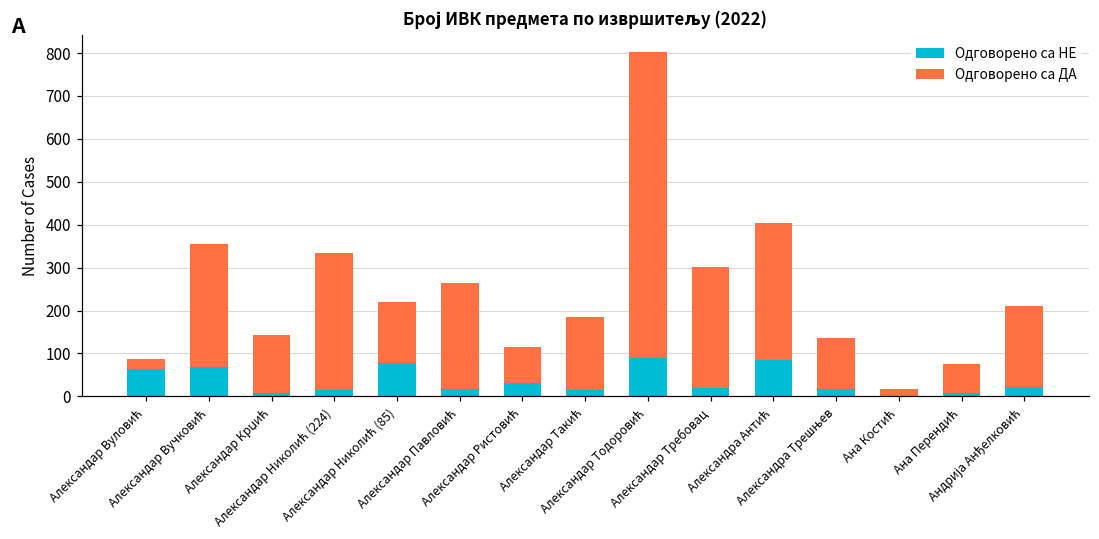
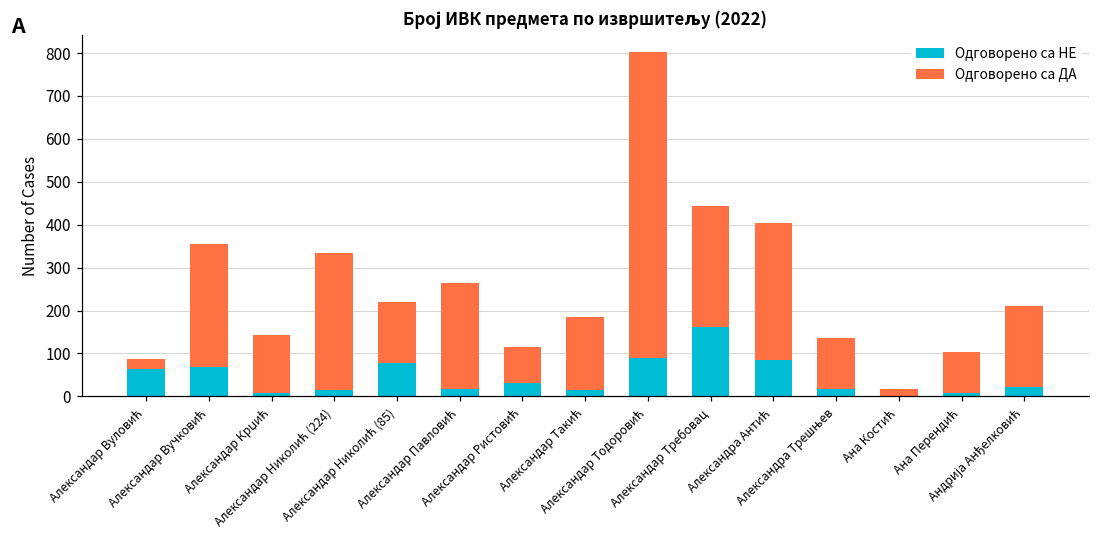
  {
    "Одговорено са НЕ": {
      "Александар Вуловић": 60,
      "Александар Вучковић": 70,
      "Александар Крџић": 10,
      "Александар Николић (224)": 20,
      "Александар Николић (85)": 80,
      "Александар Павловић": 20,
      "Александар Ристовић": 30,
      "Александар Такић": 10,
      "Александар Тодоровић": 90,
-     "Александар Требовац": 20,
+     "Александар Требовац": 160,
      "Александра Антић": 90,
      "Александра Трешњев": 20,
      "Ана Костић": 0,
      "Ана Перендић": 10,
      "Андрија Анђелковић": 20
    },
    "Одговорено са ДА": {
      "Александар Вуловић": 20,
      "Александар Вучковић": 290,
      "Александар Крџић": 140,
      "Александар Николић (224)": 320,
      "Александар Николић (85)": 140,
      "Александар Павловић": 250,
      "Александар Ристовић": 80,
      "Александар Такић": 170,
      "Александар Тодоровић": 710,
      "Александар Требовац": 280,
      "Александра Антић": 320,
      "Александра Трешњев": 120,
      "Ана Костић": 20,
-     "Ана Перендић": 70,
+     "Ана Перендић": 90,
      "Андрија Анђелковић": 190
    }
  }
